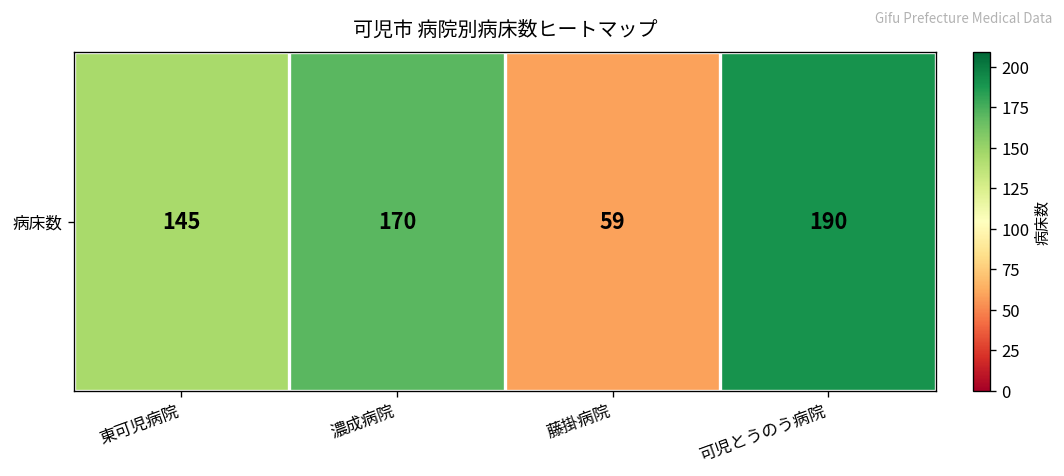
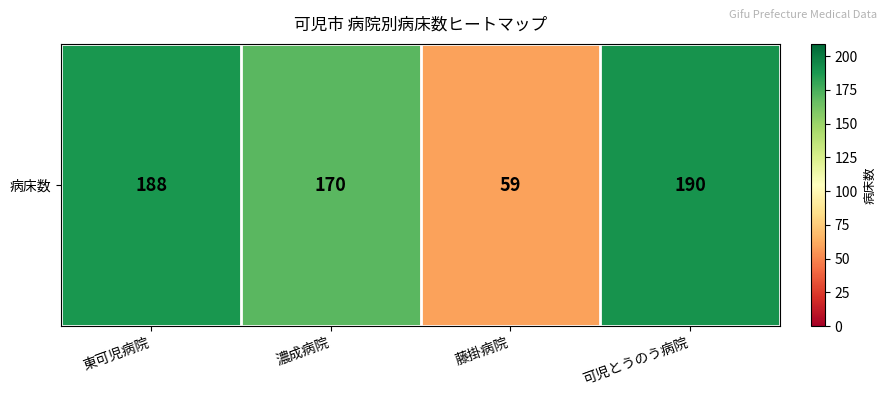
  {
    "病床数": {
-     "東可児病院": 145,
+     "東可児病院": 188,
      "濃成病院": 170,
      "藤掛病院": 59,
      "可児とうのう病院": 190
    }
  }
